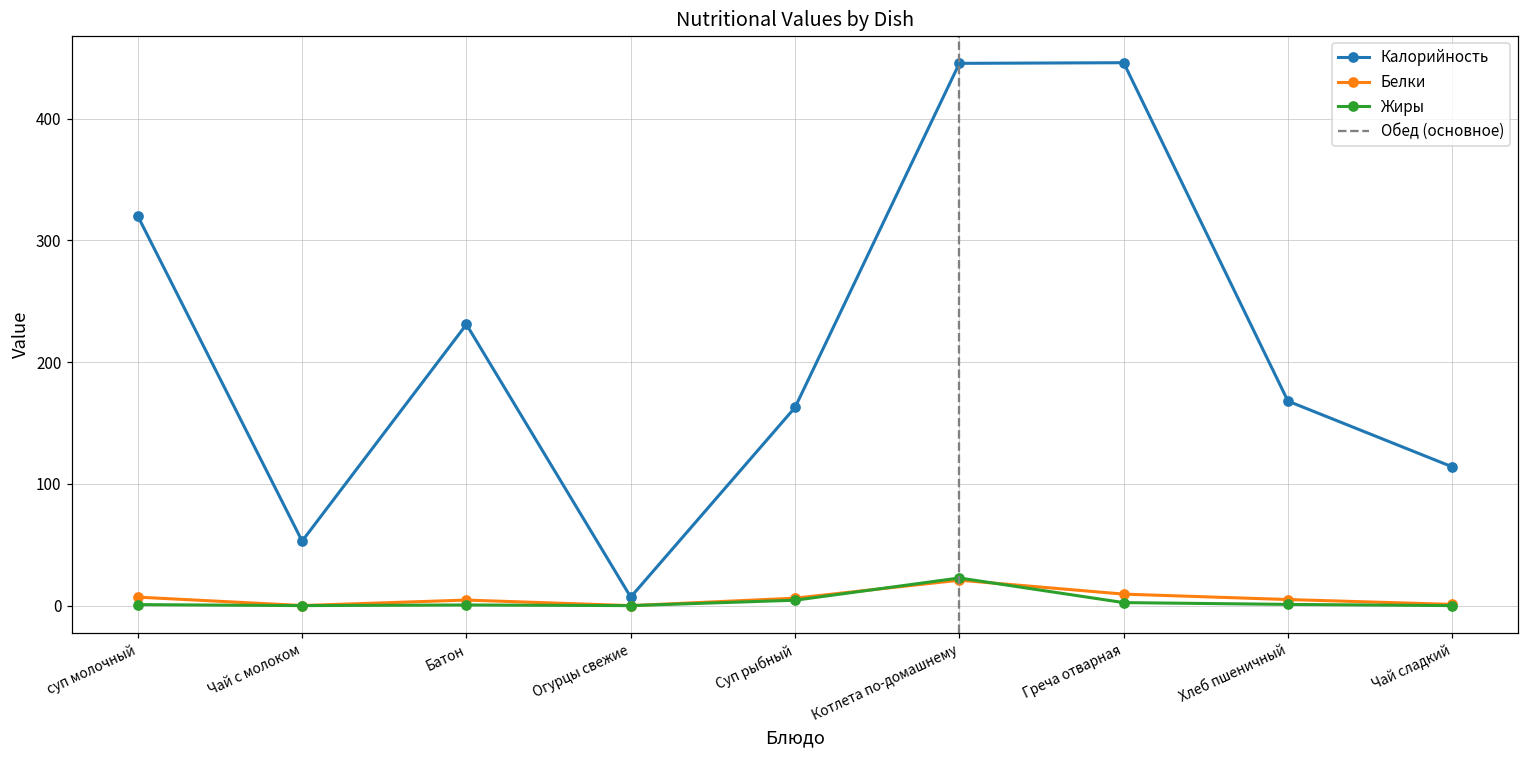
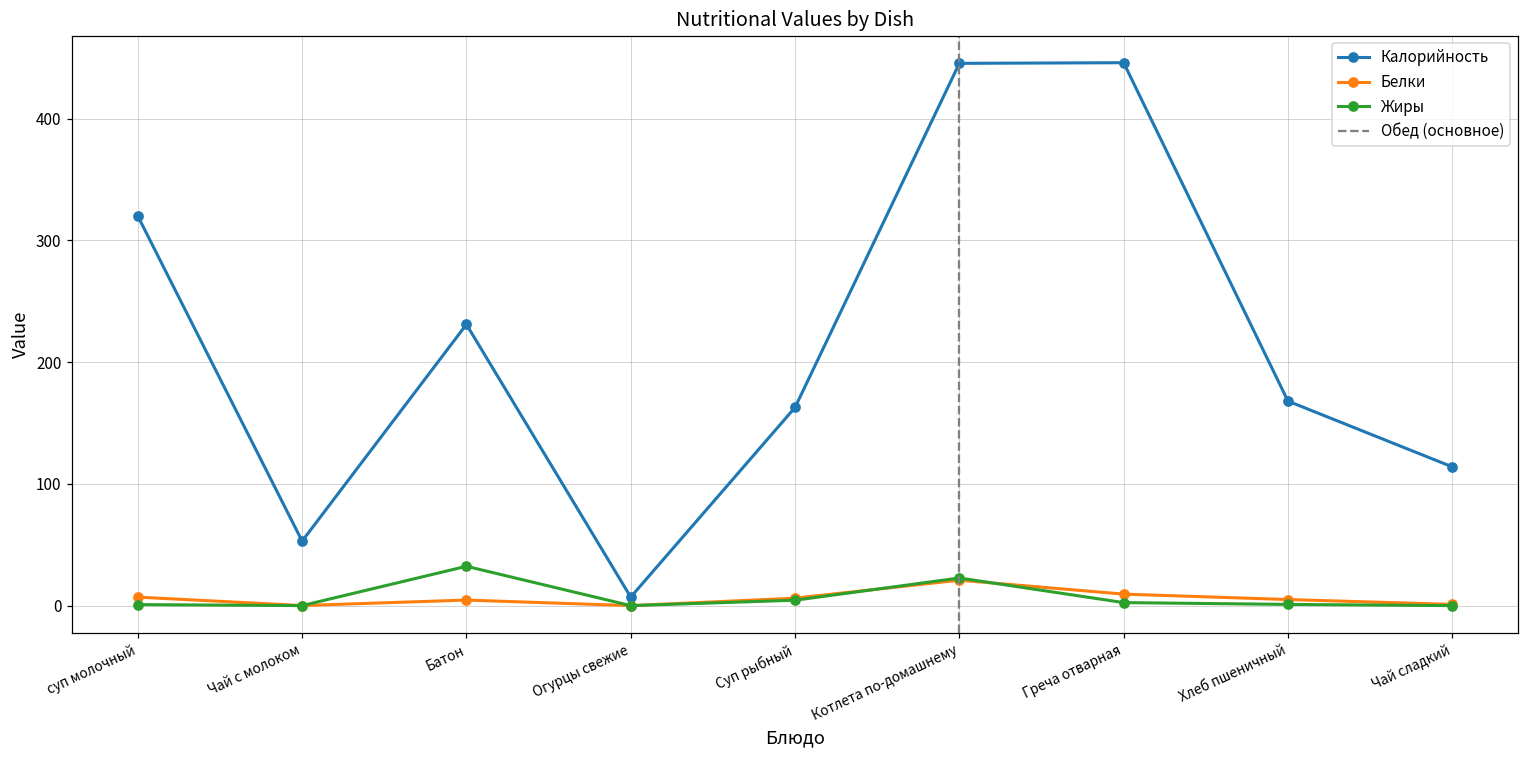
  {
    "Калорийность": {
      "суп молочный": 320,
      "Чай с молоком": 53,
      "Батон": 231,
      "Огурцы свежие": 7,
      "Суп рыбный": 163,
      "Котлета по-домашнему": 445,
      "Греча отварная": 446,
      "Хлеб пшеничный": 168,
      "Чай сладкий": 114
    },
    "Белки": {
      "суп молочный": 7,
      "Батон": 5,
      "Греча отварная": 9,
      "Хлеб пшеничный": 5
    },
    "Жиры": {
      "суп молочный": 1,
-     "Батон": 1,
+     "Батон": 32,
      "Греча отварная": 2,
      "Хлеб пшеничный": 1
    }
  }
